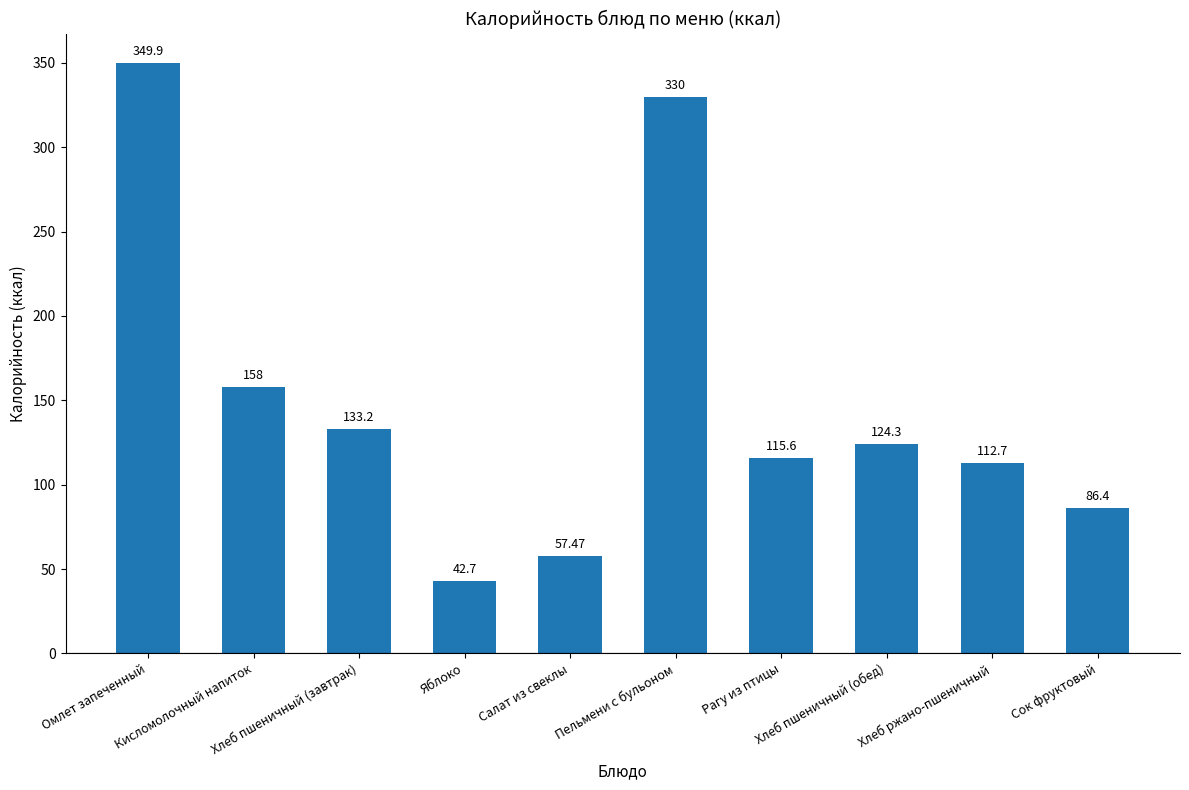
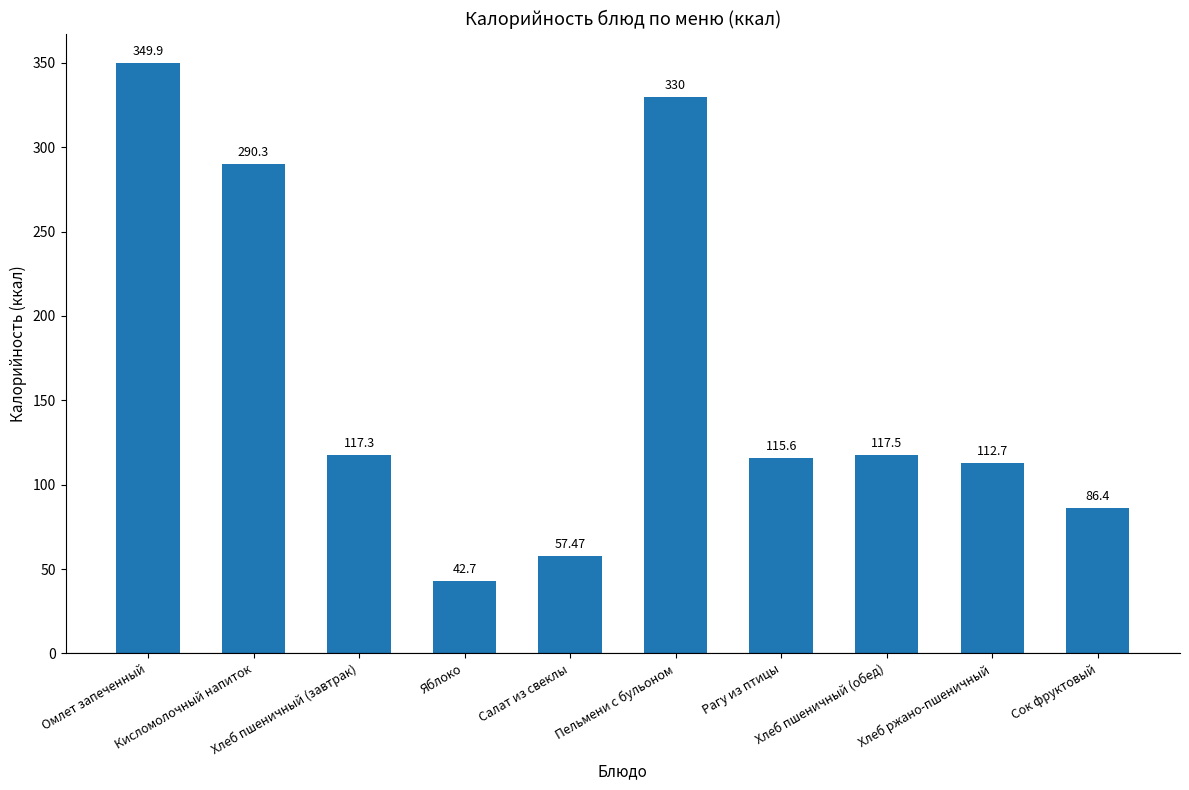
  {
    "Омлет запеченный": 349.9,
-   "Кисломолочный напиток": 158,
-   "Хлеб пшеничный (завтрак)": 133.2,
+   "Кисломолочный напиток": 290.3,
+   "Хлеб пшеничный (завтрак)": 117.3,
    "Яблоко": 42.7,
    "Салат из свеклы": 57.47,
    "Пельмени с бульоном": 330,
    "Рагу из птицы": 115.6,
-   "Хлеб пшеничный (обед)": 124.3,
+   "Хлеб пшеничный (обед)": 117.5,
    "Хлеб ржано-пшеничный": 112.7,
    "Сок фруктовый": 86.4
  }
